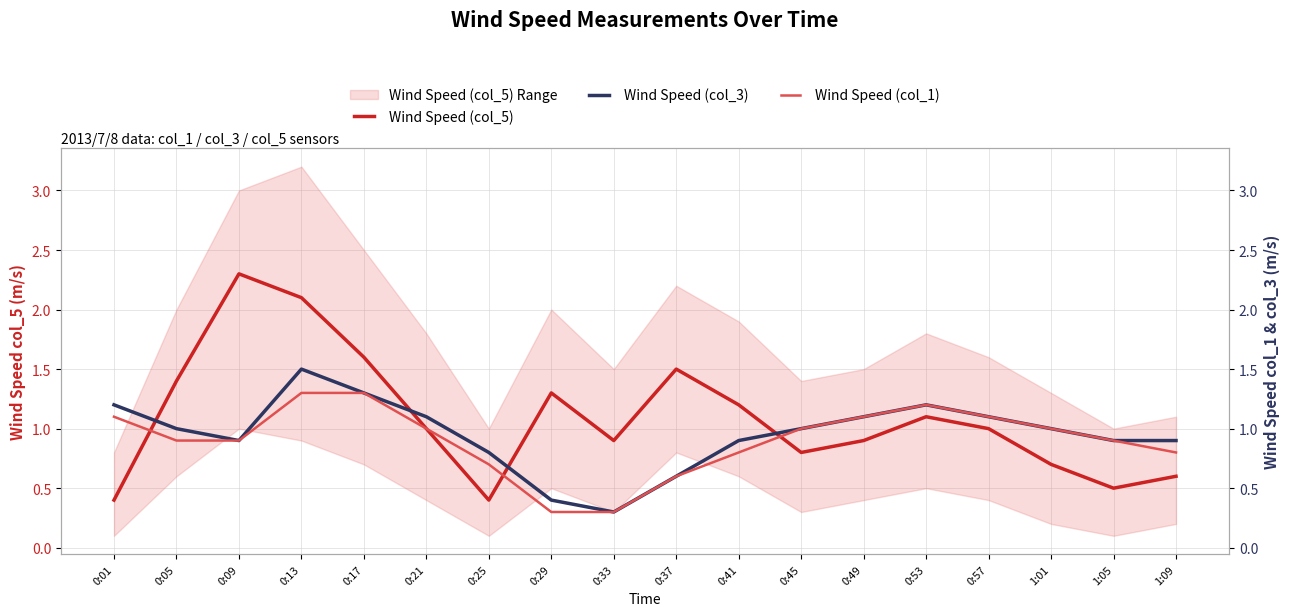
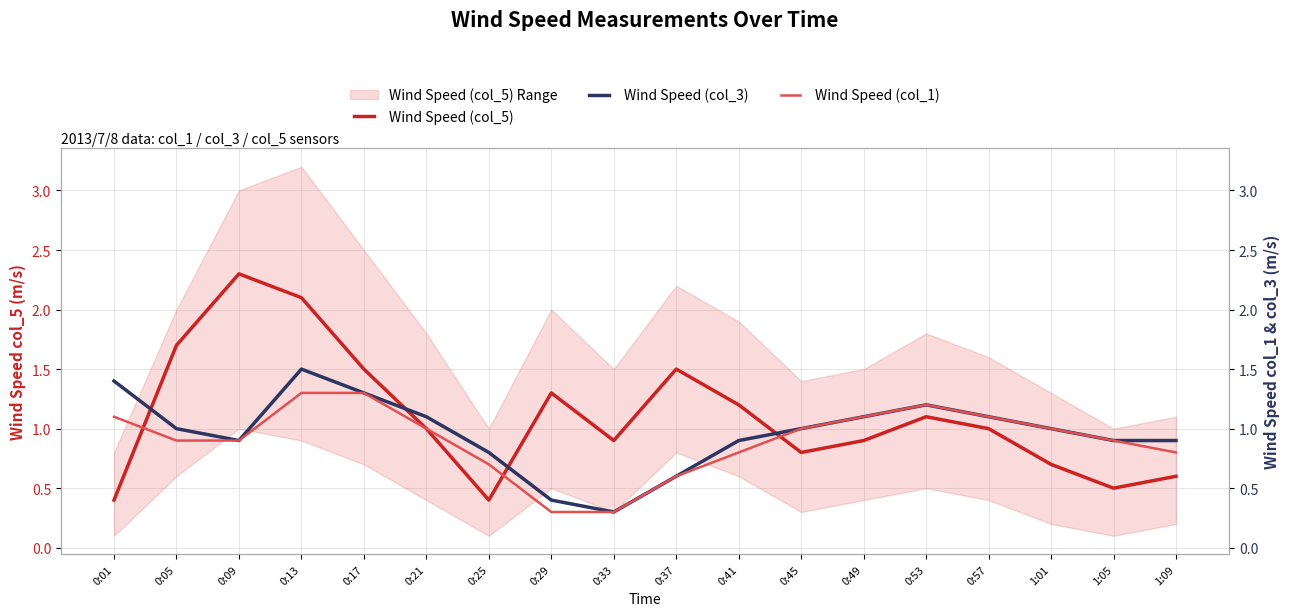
  {
    "Wind Speed (col_5)": {
      "0:01": 0.4,
-     "0:05": 1.4,
+     "0:05": 1.7,
      "0:09": 2.3,
      "0:13": 2.1,
-     "0:17": 1.6,
+     "0:17": 1.5,
      "0:25": 0.4,
      "0:29": 1.3,
      "0:33": 0.9,
      "0:37": 1.5,
      "0:41": 1.2,
      "0:45": 0.8,
      "0:49": 0.9,
      "0:53": 1.1,
      "0:57": 1.0,
      "1:01": 0.7,
      "1:05": 0.5,
      "1:09": 0.6
    },
    "Wind Speed (col_3)": {
-     "0:01": 1.2,
+     "0:01": 1.4,
      "0:05": 1.0,
      "0:13": 1.5,
      "0:21": 1.1,
      "0:25": 0.8,
      "0:29": 0.4,
      "0:41": 0.9,
      "1:09": 0.9
    }
  }
